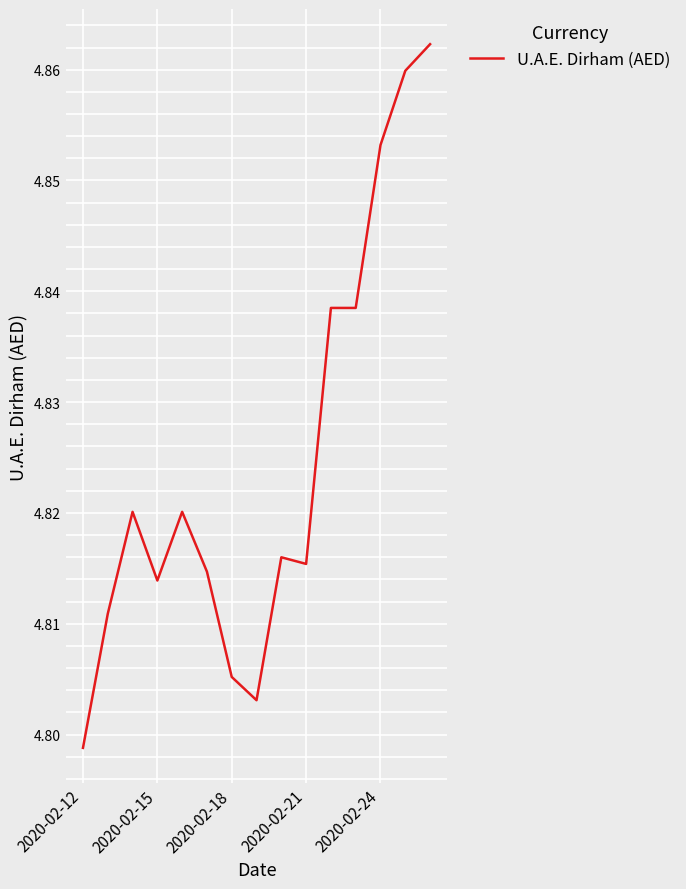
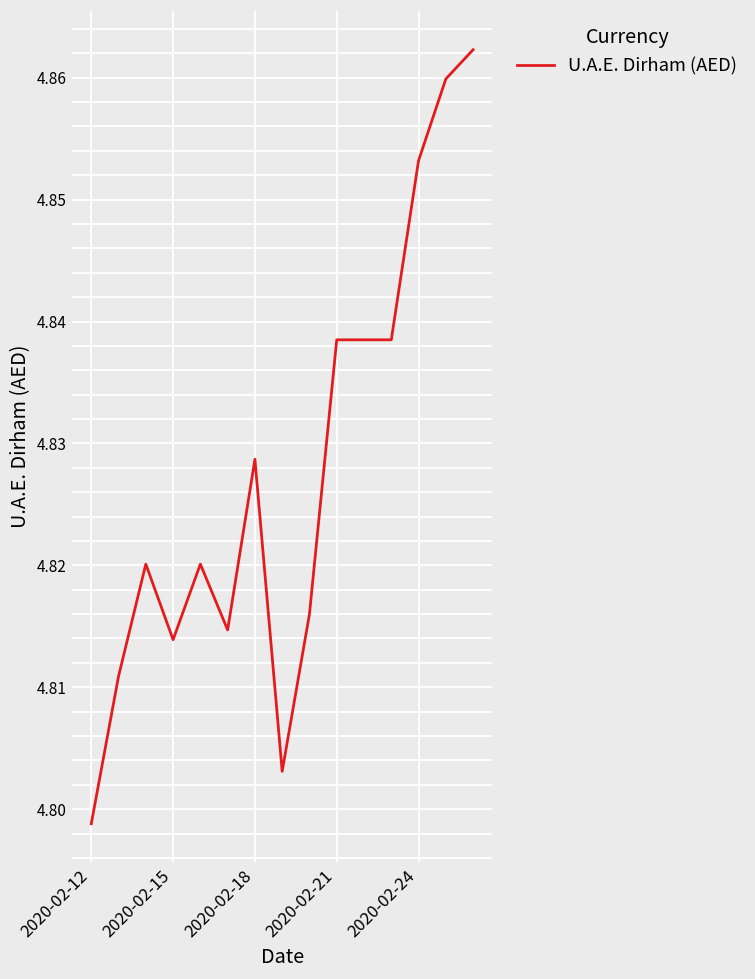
  {
    "2020-02-12": 4.7988,
    "2020-02-15": 4.8139,
-   "2020-02-18": 4.8052,
-   "2020-02-21": 4.8154,
+   "2020-02-18": 4.8287,
+   "2020-02-21": 4.8385,
    "2020-02-24": 4.8532
  }
